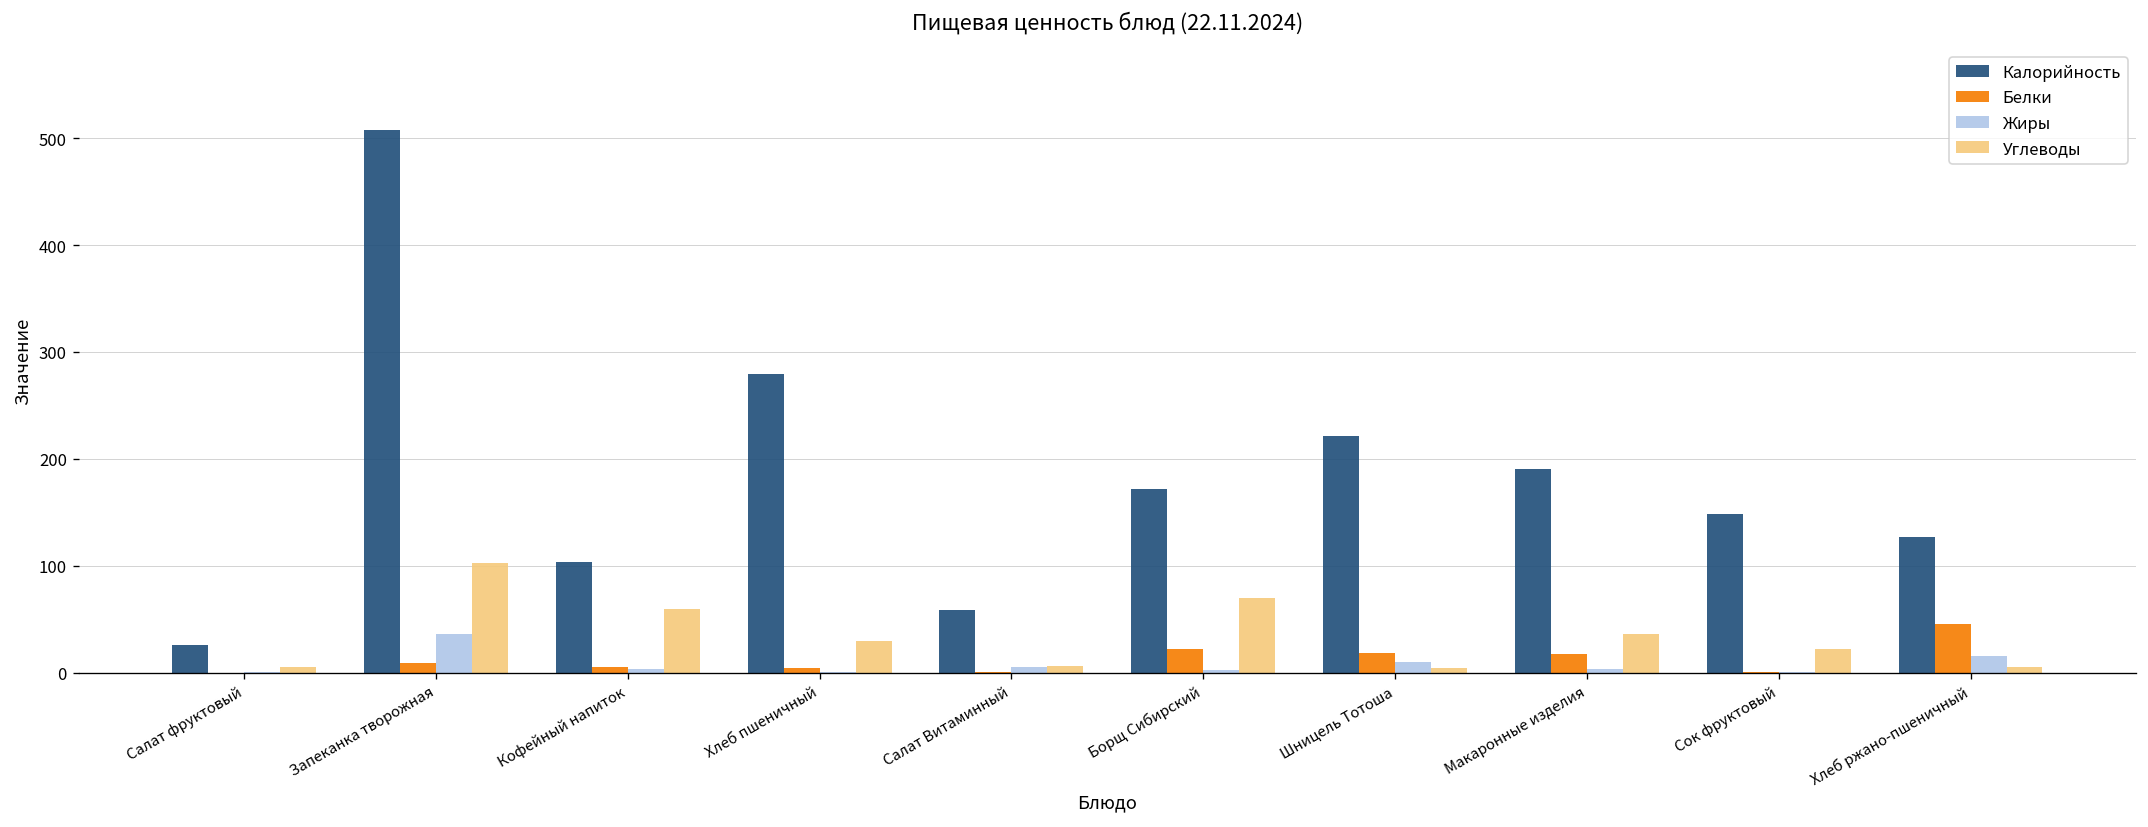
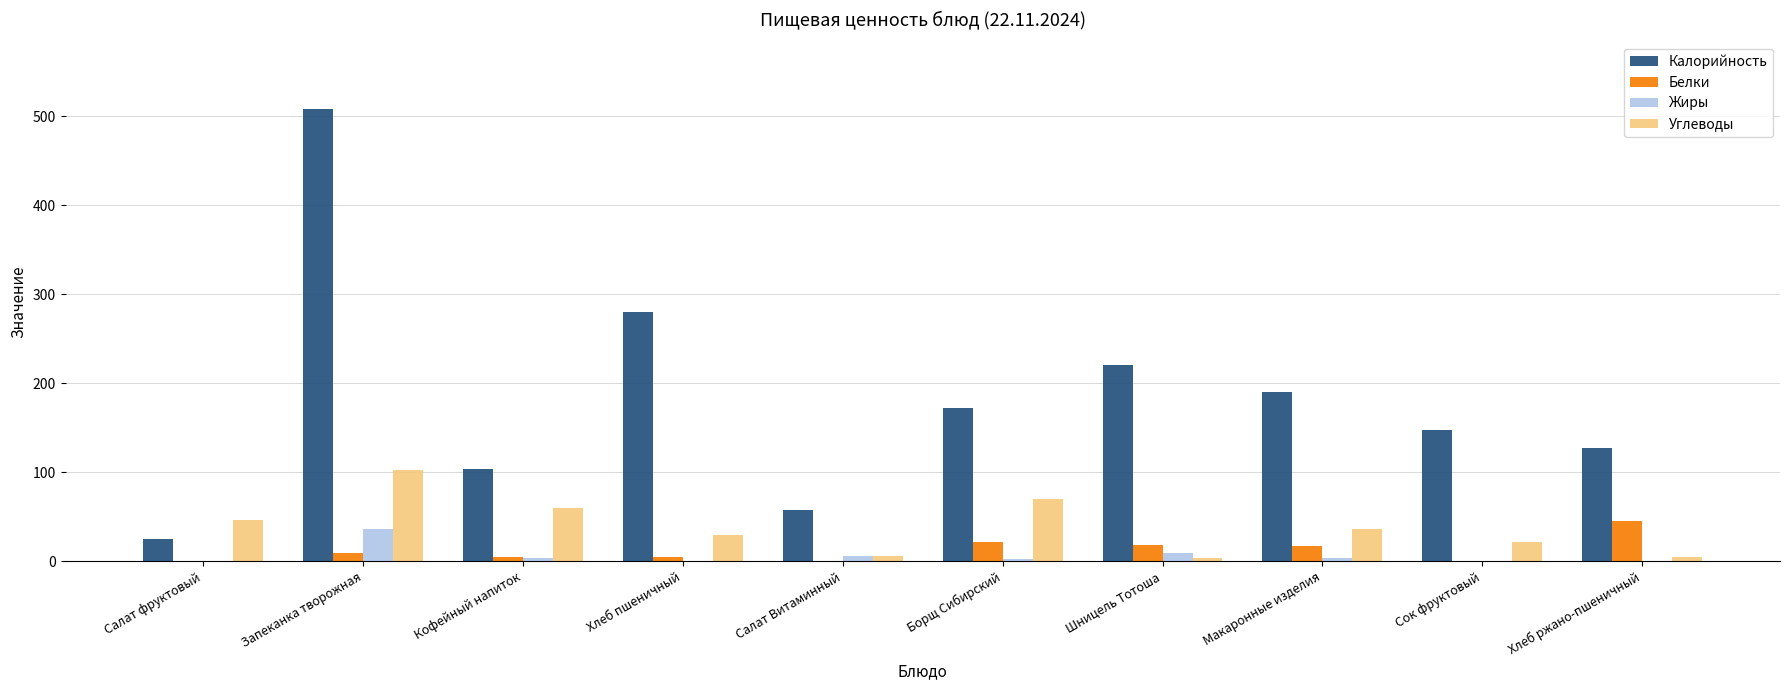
  {
    "Калорийность": {
      "Салат фруктовый": 30,
      "Запеканка творожная": 510,
      "Кофейный напиток": 100,
      "Хлеб пшеничный": 280,
      "Салат Витаминный": 60,
      "Борщ Сибирский": 170,
      "Шницель Тотоша": 220,
      "Макаронные изделия": 190,
      "Сок фруктовый": 150,
      "Хлеб ржано-пшеничный": 130
    },
    "Белки": {
      "Запеканка творожная": 10,
      "Кофейный напиток": 10,
      "Хлеб пшеничный": 0,
      "Борщ Сибирский": 20,
      "Шницель Тотоша": 20,
      "Макаронные изделия": 20,
      "Хлеб ржано-пшеничный": 50
    },
    "Жиры": {
      "Запеканка творожная": 40,
      "Кофейный напиток": 0,
      "Салат Витаминный": 10,
      "Шницель Тотоша": 10,
      "Макаронные изделия": 0,
-     "Хлеб ржано-пшеничный": 20
+     "Хлеб ржано-пшеничный": 0
    },
    "Углеводы": {
-     "Салат фруктовый": 10,
+     "Салат фруктовый": 50,
      "Запеканка творожная": 100,
      "Кофейный напиток": 60,
      "Хлеб пшеничный": 30,
      "Салат Витаминный": 10,
      "Борщ Сибирский": 70,
      "Шницель Тотоша": 0,
      "Макаронные изделия": 40,
      "Сок фруктовый": 20,
      "Хлеб ржано-пшеничный": 10
    }
  }
